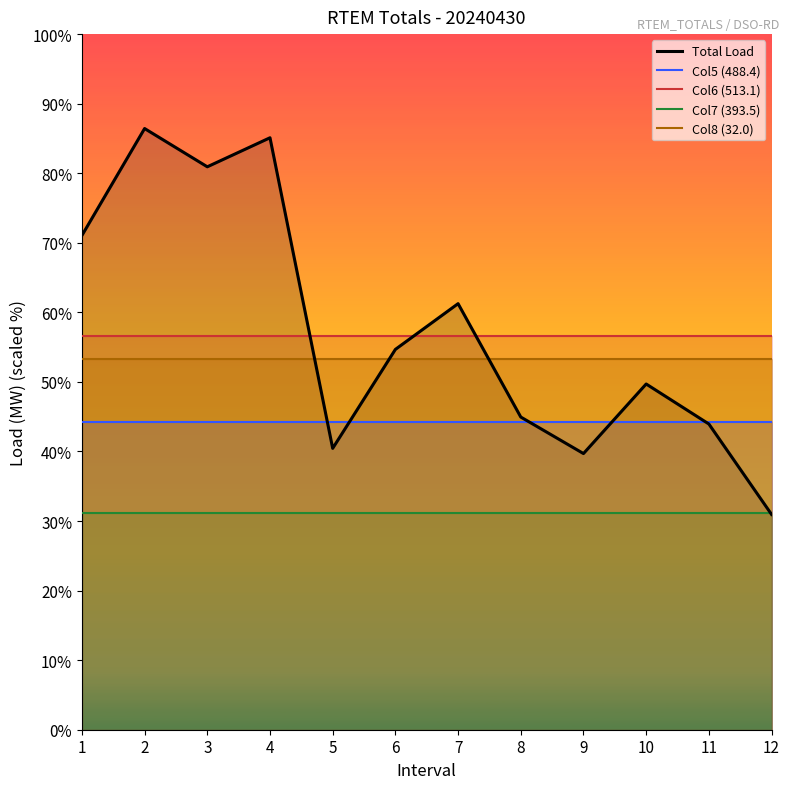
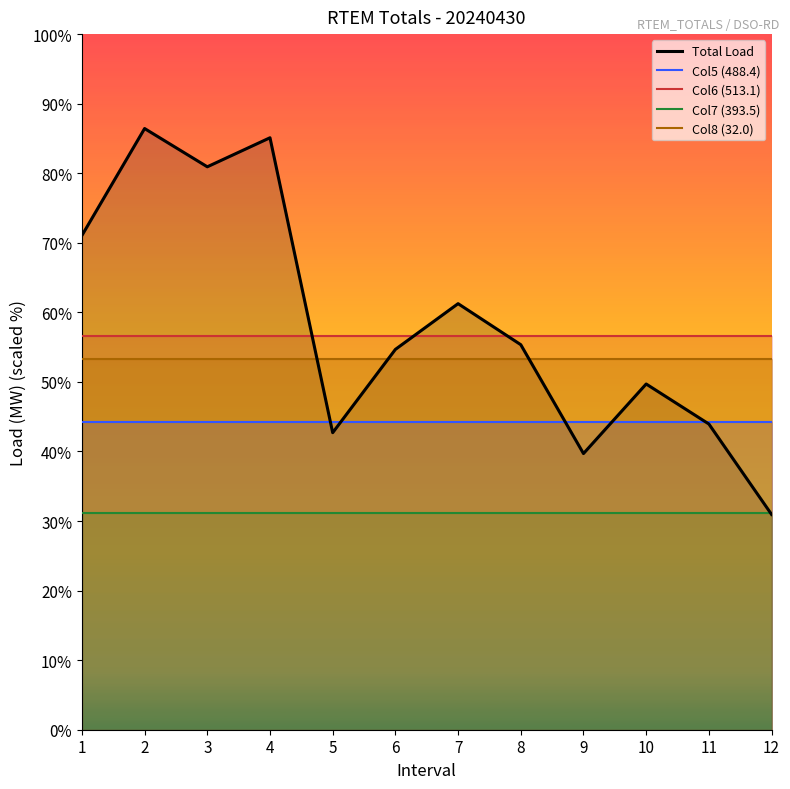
  {
    "Total Load": {
      "1": "71%",
      "2": "86%",
      "3": "81%",
      "4": "85%",
-     "5": "40%",
+     "5": "43%",
      "6": "55%",
      "7": "61%",
-     "8": "45%",
+     "8": "55%",
      "9": "40%",
      "10": "50%"
    },
    "Col5 (488.4)": {
      "1": "44%",
      "2": "44%",
      "3": "44%",
      "4": "44%",
      "5": "44%",
      "6": "44%",
      "7": "44%",
      "8": "44%",
      "9": "44%",
      "10": "44%",
      "12": "44%"
    },
    "Col6 (513.1)": {
      "1": "57%",
      "2": "57%",
      "3": "57%",
      "4": "57%",
      "5": "57%",
      "6": "57%",
      "7": "57%",
      "8": "57%",
      "9": "57%",
      "10": "57%",
      "11": "57%",
      "12": "57%"
    },
    "Col7 (393.5)": {
      "1": "31%",
      "2": "31%",
      "3": "31%",
      "4": "31%",
      "5": "31%",
      "6": "31%",
      "7": "31%",
      "8": "31%",
      "9": "31%",
      "10": "31%",
      "11": "31%"
    },
    "Col8 (32.0)": {
      "1": "53%",
      "2": "53%",
      "3": "53%",
      "4": "53%",
      "5": "53%",
      "6": "53%",
      "7": "53%",
      "8": "53%",
      "9": "53%",
      "10": "53%",
      "11": "53%",
      "12": "53%"
    }
  }
